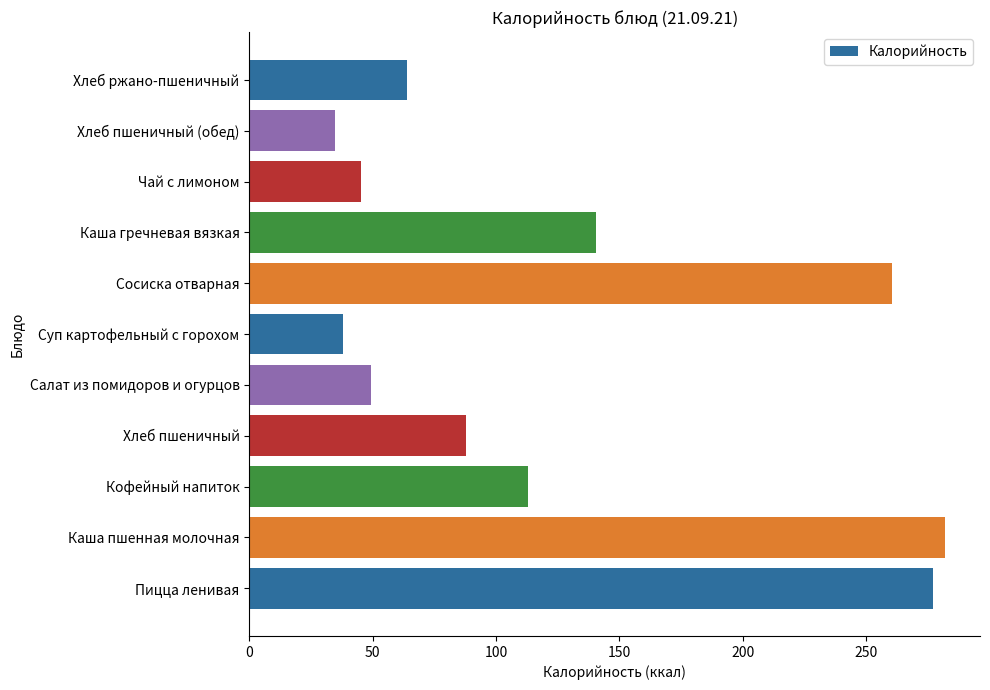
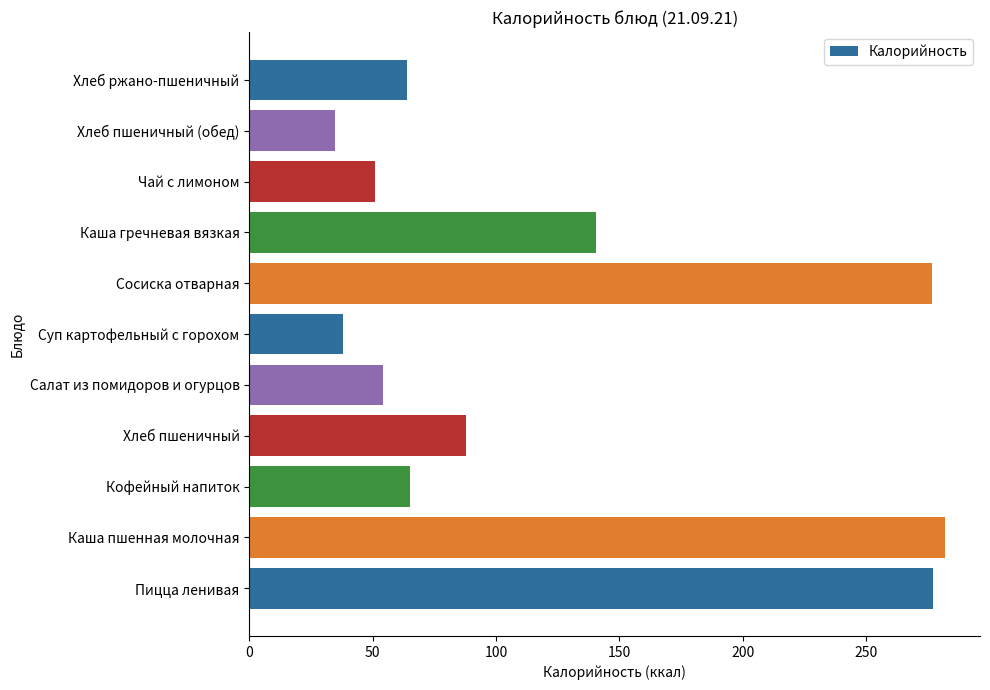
  {
    "Хлеб ржано-пшеничный": 64,
    "Хлеб пшеничный (обед)": 35,
-   "Чай с лимоном": 45,
+   "Чай с лимоном": 51,
    "Каша гречневая вязкая": 140,
-   "Сосиска отварная": 261,
+   "Сосиска отварная": 277,
    "Суп картофельный с горохом": 38,
-   "Салат из помидоров и огурцов": 49,
+   "Салат из помидоров и огурцов": 54,
    "Хлеб пшеничный": 88,
-   "Кофейный напиток": 113,
+   "Кофейный напиток": 65,
    "Каша пшенная молочная": 282,
    "Пицца ленивая": 277
  }
